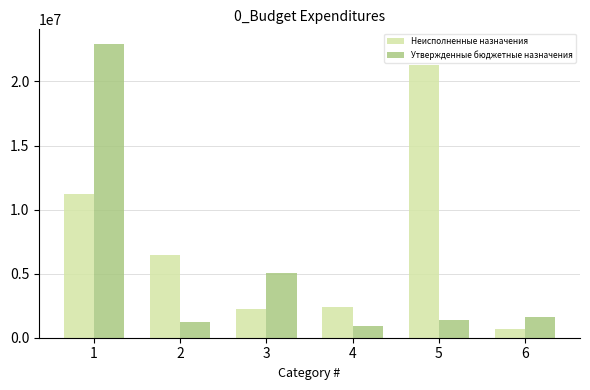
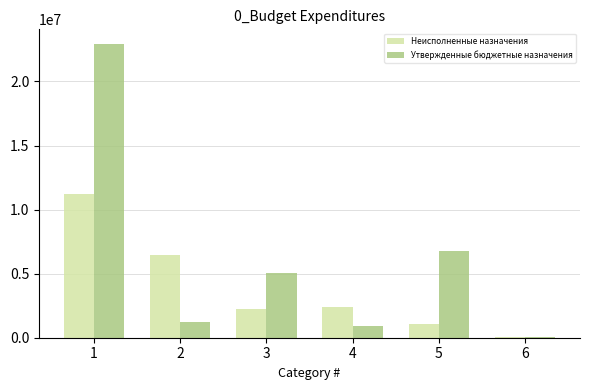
  {
    "Неисполненные назначения": {
      "1": 11200000,
      "2": 6500000,
      "3": 2200000,
      "4": 2400000,
-     "5": 21300000,
-     "6": 700000
+     "5": 1100000,
+     "6": 100000
    },
    "Утвержденные бюджетные назначения": {
      "1": 22900000,
      "2": 1200000,
      "3": 5000000,
      "4": 900000,
-     "5": 1400000,
-     "6": 1600000
+     "5": 6800000,
+     "6": 100000
    }
  }
